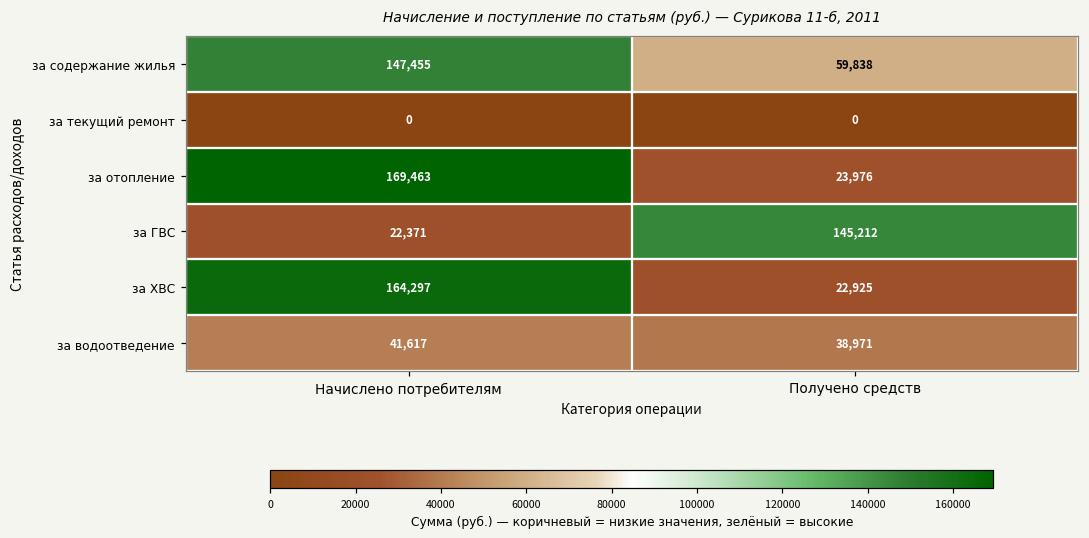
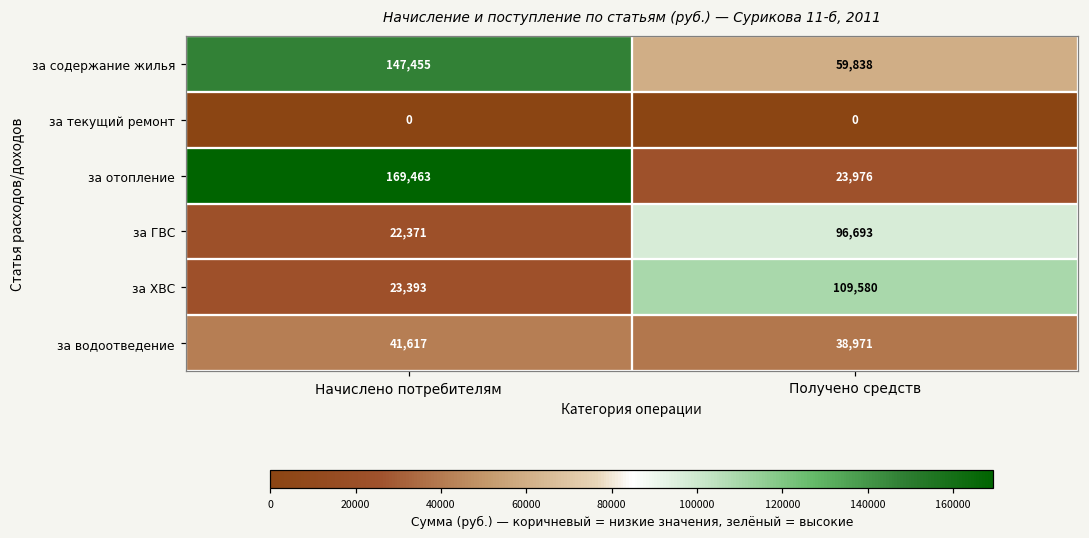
  {
    "за содержание жилья": {
      "Начислено потребителям": "147,455",
      "Получено средств": "59,838"
    },
    "за текущий ремонт": {
      "Начислено потребителям": "0",
      "Получено средств": "0"
    },
    "за отопление": {
      "Начислено потребителям": "169,463",
      "Получено средств": "23,976"
    },
    "за ГВС": {
      "Начислено потребителям": "22,371",
-     "Получено средств": "145,212"
+     "Получено средств": "96,693"
    },
    "за ХВС": {
-     "Начислено потребителям": "164,297",
-     "Получено средств": "22,925"
+     "Начислено потребителям": "23,393",
+     "Получено средств": "109,580"
    },
    "за водоотведение": {
      "Начислено потребителям": "41,617",
      "Получено средств": "38,971"
    }
  }
